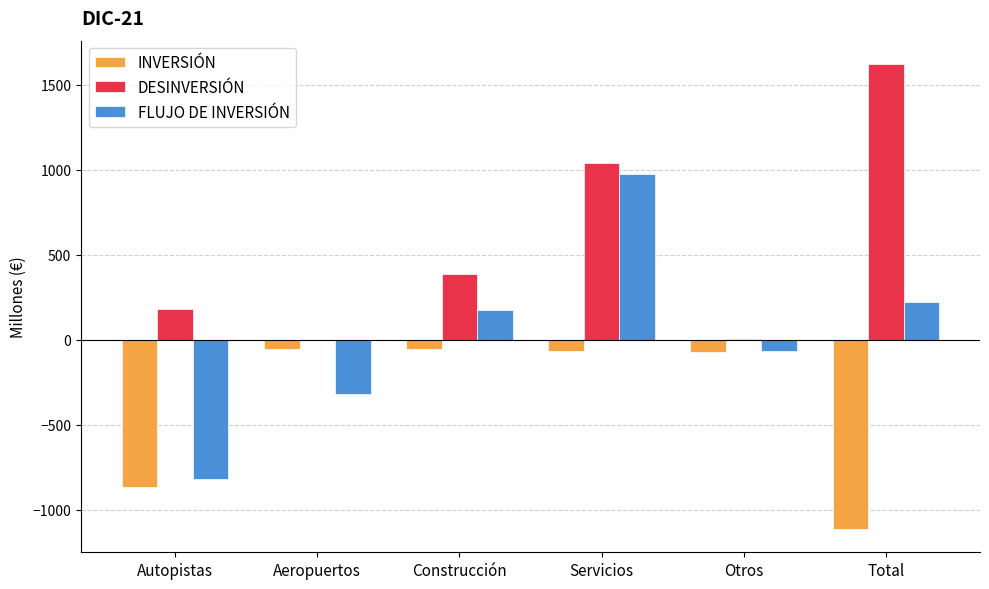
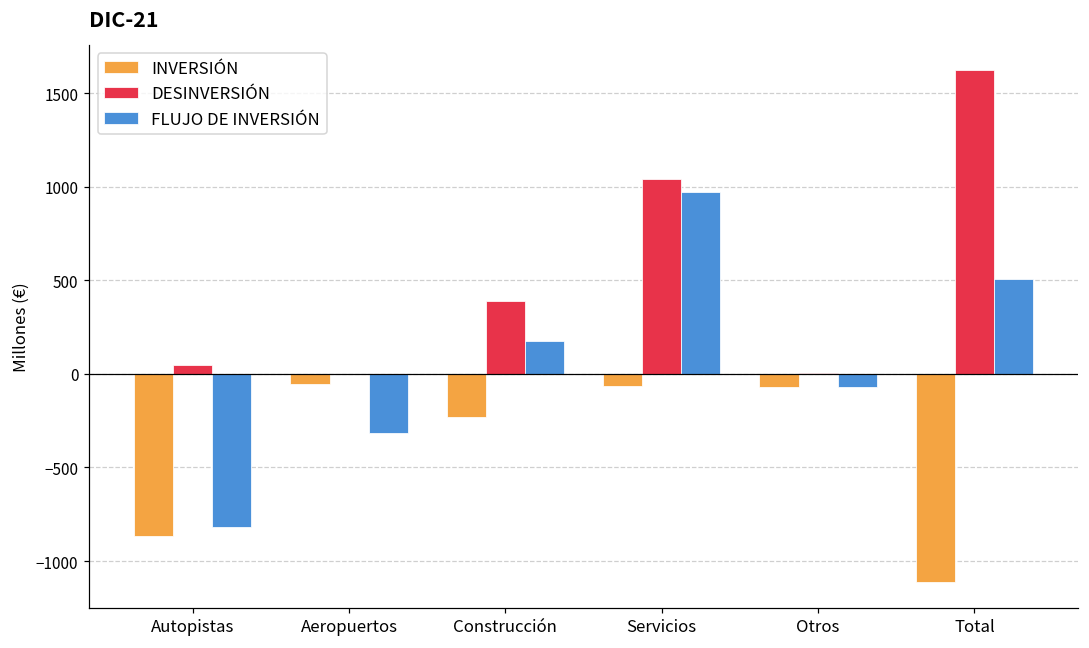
  {
    "INVERSIÓN": {
      "Autopistas": -860,
      "Aeropuertos": -50,
-     "Construcción": -60,
+     "Construcción": -230,
      "Servicios": -70,
      "Otros": -70,
      "Total": -1110
    },
    "DESINVERSIÓN": {
-     "Autopistas": 180,
+     "Autopistas": 50,
      "Aeropuertos": 0,
      "Construcción": 390,
      "Servicios": 1040,
      "Total": 1620
    },
    "FLUJO DE INVERSIÓN": {
      "Autopistas": -820,
      "Aeropuertos": -320,
      "Construcción": 170,
      "Servicios": 970,
      "Otros": -70,
-     "Total": 220
+     "Total": 510
    }
  }
